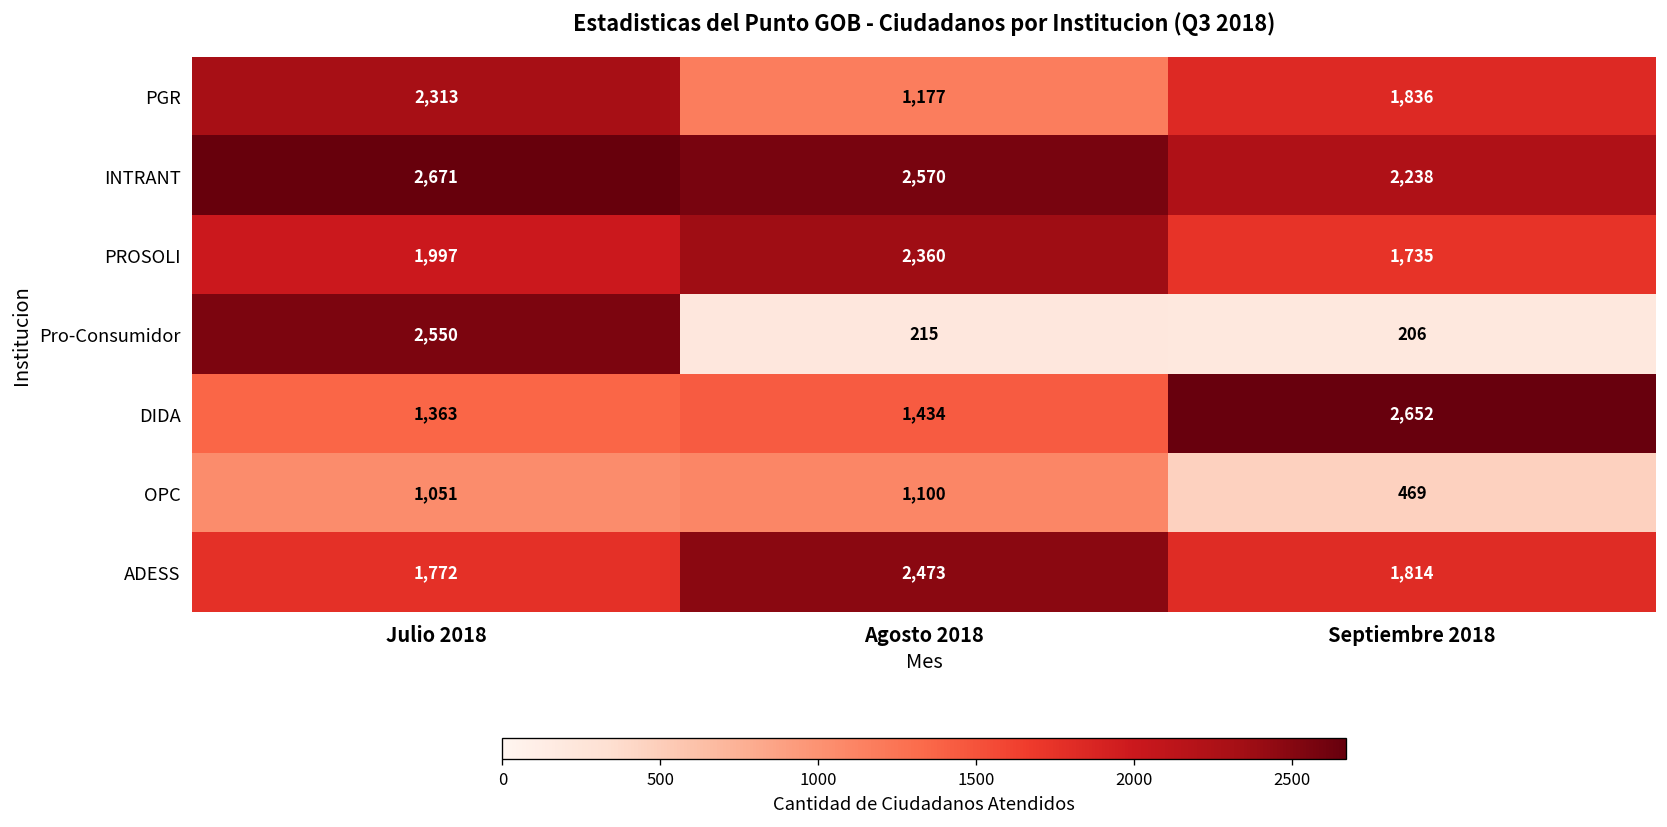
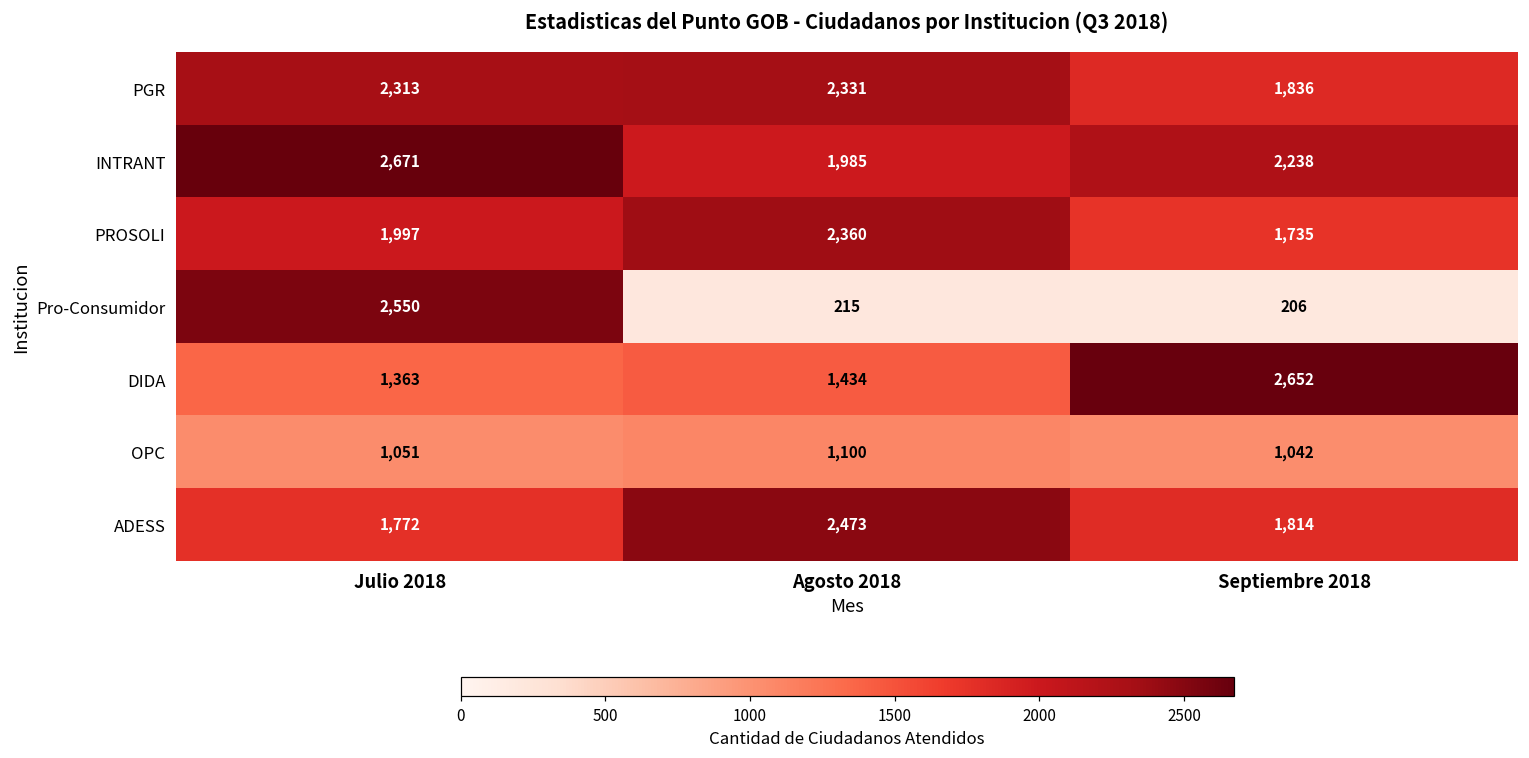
  {
    "PGR": {
      "Julio 2018": "2,313",
-     "Agosto 2018": "1,177",
+     "Agosto 2018": "2,331",
      "Septiembre 2018": "1,836"
    },
    "INTRANT": {
      "Julio 2018": "2,671",
-     "Agosto 2018": "2,570",
+     "Agosto 2018": "1,985",
      "Septiembre 2018": "2,238"
    },
    "PROSOLI": {
      "Julio 2018": "1,997",
      "Agosto 2018": "2,360",
      "Septiembre 2018": "1,735"
    },
    "Pro-Consumidor": {
      "Julio 2018": "2,550",
      "Agosto 2018": "215",
      "Septiembre 2018": "206"
    },
    "DIDA": {
      "Julio 2018": "1,363",
      "Agosto 2018": "1,434",
      "Septiembre 2018": "2,652"
    },
    "OPC": {
      "Julio 2018": "1,051",
      "Agosto 2018": "1,100",
-     "Septiembre 2018": "469"
+     "Septiembre 2018": "1,042"
    },
    "ADESS": {
      "Julio 2018": "1,772",
      "Agosto 2018": "2,473",
      "Septiembre 2018": "1,814"
    }
  }
